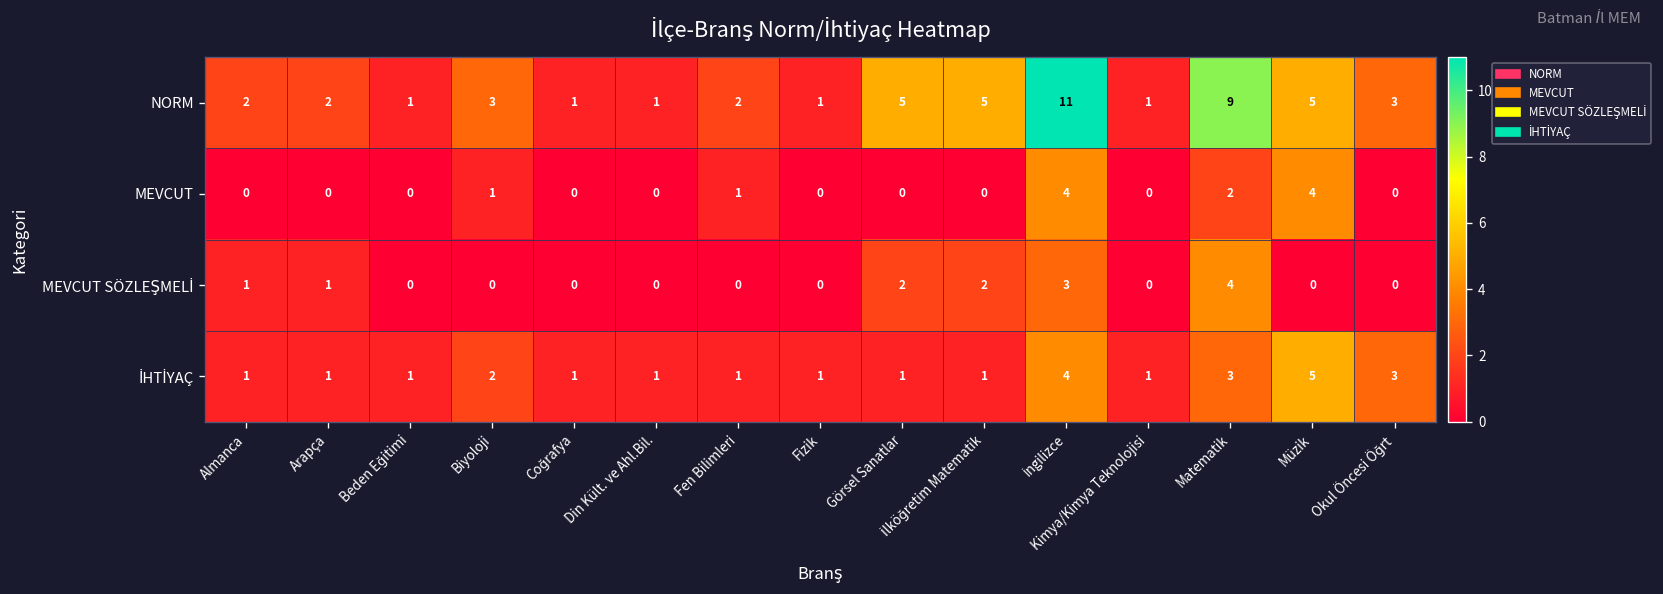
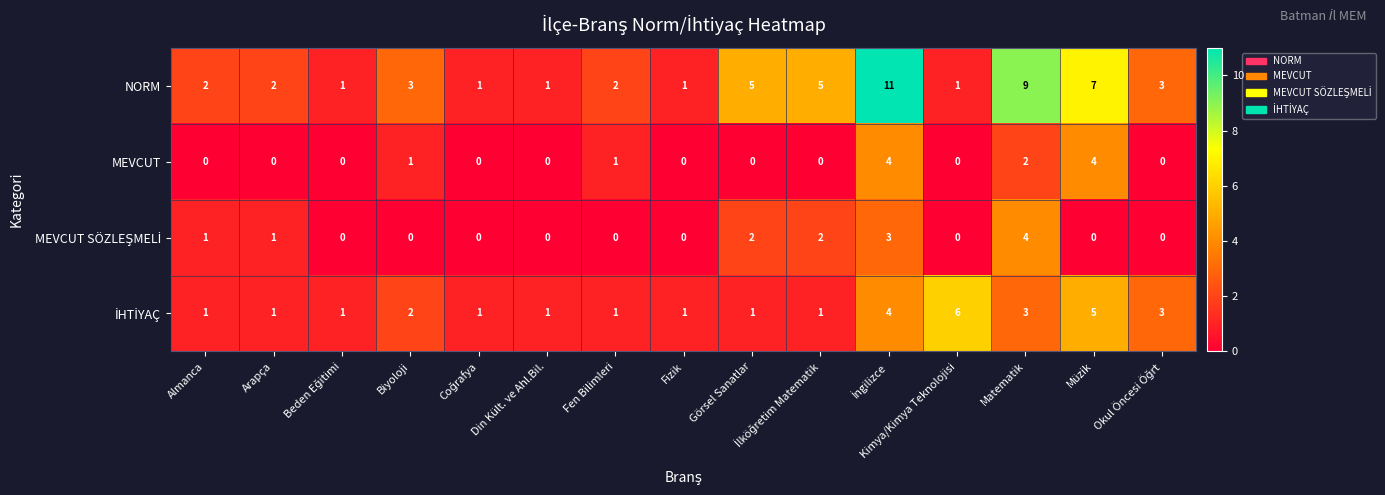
  {
    "NORM": {
      "Almanca": 2,
      "Arapça": 2,
      "Beden Eğitimi": 1,
      "Biyoloji": 3,
      "Coğrafya": 1,
      "Din Kült. ve Ahl.Bil.": 1,
      "Fen Bilimleri": 2,
      "Fizik": 1,
      "Görsel Sanatlar": 5,
      "İlköğretim Matematik": 5,
      "İngilizce": 11,
      "Kimya/Kimya Teknolojisi": 1,
      "Matematik": 9,
-     "Müzik": 5,
+     "Müzik": 7,
      "Okul Öncesi Öğrt": 3
    },
    "MEVCUT": {
      "Almanca": 0,
      "Arapça": 0,
      "Beden Eğitimi": 0,
      "Biyoloji": 1,
      "Coğrafya": 0,
      "Din Kült. ve Ahl.Bil.": 0,
      "Fen Bilimleri": 1,
      "Fizik": 0,
      "Görsel Sanatlar": 0,
      "İlköğretim Matematik": 0,
      "İngilizce": 4,
      "Kimya/Kimya Teknolojisi": 0,
      "Matematik": 2,
      "Müzik": 4,
      "Okul Öncesi Öğrt": 0
    },
    "MEVCUT SÖZLEŞMELİ": {
      "Almanca": 1,
      "Arapça": 1,
      "Beden Eğitimi": 0,
      "Biyoloji": 0,
      "Coğrafya": 0,
      "Din Kült. ve Ahl.Bil.": 0,
      "Fen Bilimleri": 0,
      "Fizik": 0,
      "Görsel Sanatlar": 2,
      "İlköğretim Matematik": 2,
      "İngilizce": 3,
      "Kimya/Kimya Teknolojisi": 0,
      "Matematik": 4,
      "Müzik": 0,
      "Okul Öncesi Öğrt": 0
    },
    "İHTİYAÇ": {
      "Almanca": 1,
      "Arapça": 1,
      "Beden Eğitimi": 1,
      "Biyoloji": 2,
      "Coğrafya": 1,
      "Din Kült. ve Ahl.Bil.": 1,
      "Fen Bilimleri": 1,
      "Fizik": 1,
      "Görsel Sanatlar": 1,
      "İlköğretim Matematik": 1,
      "İngilizce": 4,
-     "Kimya/Kimya Teknolojisi": 1,
+     "Kimya/Kimya Teknolojisi": 6,
      "Matematik": 3,
      "Müzik": 5,
      "Okul Öncesi Öğrt": 3
    }
  }
